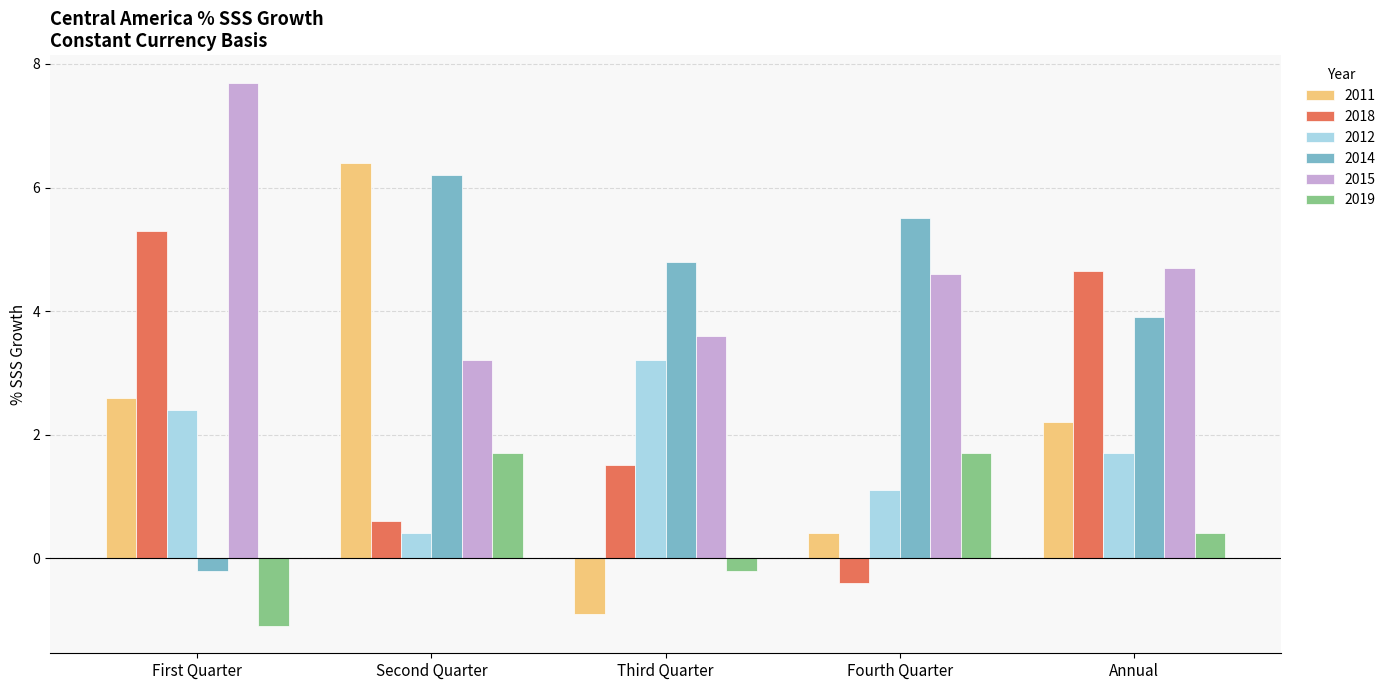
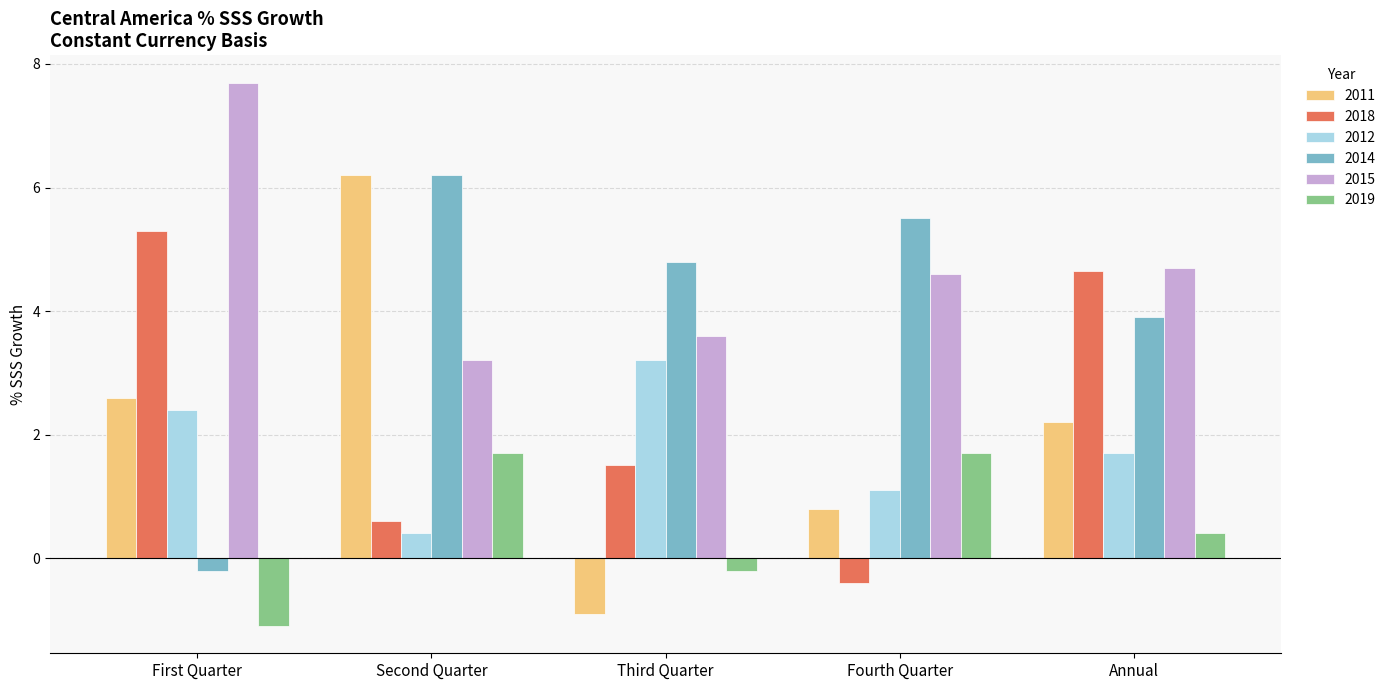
  {
    "2011": {
      "First Quarter": 2.6,
-     "Second Quarter": 6.4,
+     "Second Quarter": 6.2,
      "Third Quarter": -0.9,
-     "Fourth Quarter": 0.4,
+     "Fourth Quarter": 0.8,
      "Annual": 2.2
    },
    "2018": {
      "First Quarter": 5.3,
      "Second Quarter": 0.6,
      "Third Quarter": 1.5,
      "Fourth Quarter": -0.4,
      "Annual": 4.7
    },
    "2014": {
      "First Quarter": -0.2,
      "Second Quarter": 6.2,
      "Third Quarter": 4.8,
      "Fourth Quarter": 5.5,
      "Annual": 3.9
    },
    "2019": {
      "First Quarter": -1.1,
      "Second Quarter": 1.7,
      "Third Quarter": -0.2,
      "Fourth Quarter": 1.7,
      "Annual": 0.4
    }
  }
